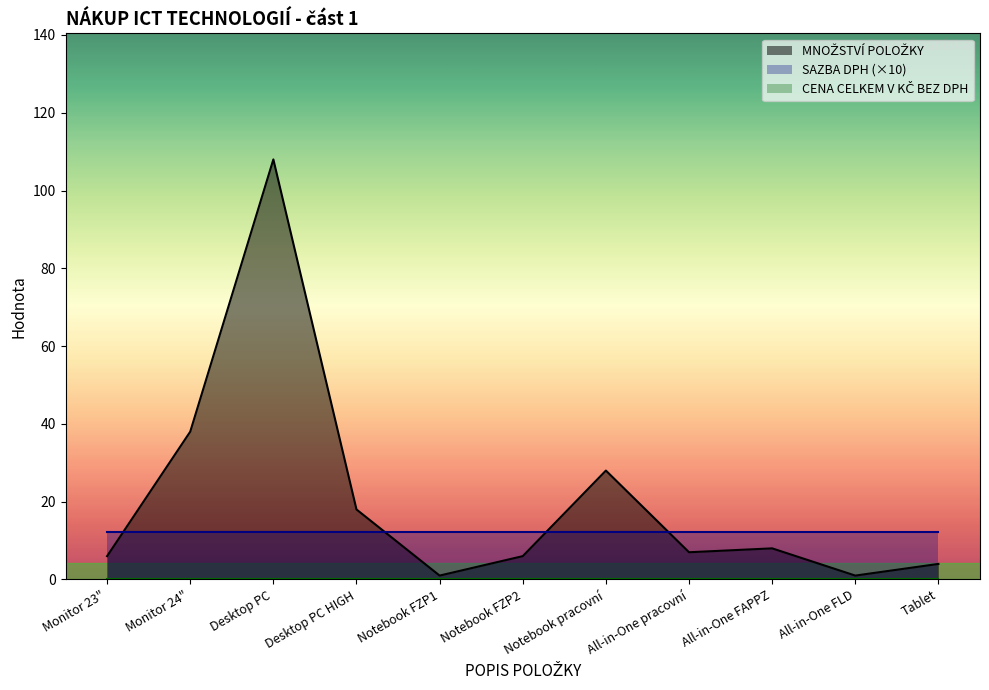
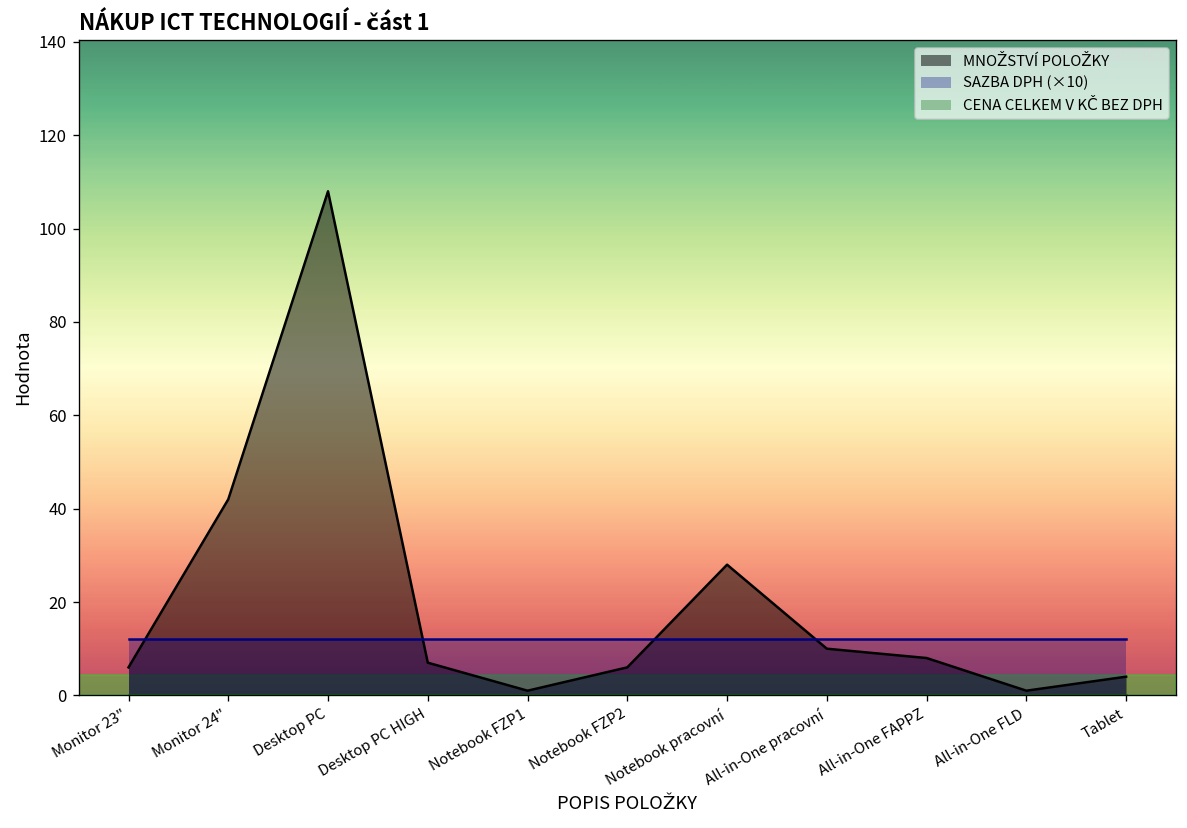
  {
    "MNOŽSTVÍ POLOŽKY": {
      "Monitor 23\"": 6,
-     "Monitor 24\"": 38,
+     "Monitor 24\"": 42,
      "Desktop PC": 108,
-     "Desktop PC HIGH": 18,
+     "Desktop PC HIGH": 7,
      "Notebook FZP2": 6,
      "Notebook pracovní": 28,
-     "All-in-One pracovní": 7,
+     "All-in-One pracovní": 10,
      "All-in-One FAPPZ": 8
    },
    "SAZBA DPH (×10)": {
      "Monitor 23\"": 12,
      "Monitor 24\"": 12,
      "Desktop PC": 12,
      "Desktop PC HIGH": 12,
      "Notebook FZP1": 12,
      "Notebook FZP2": 12,
      "Notebook pracovní": 12,
      "All-in-One pracovní": 12,
      "All-in-One FAPPZ": 12,
      "All-in-One FLD": 12,
      "Tablet": 12
    }
  }
